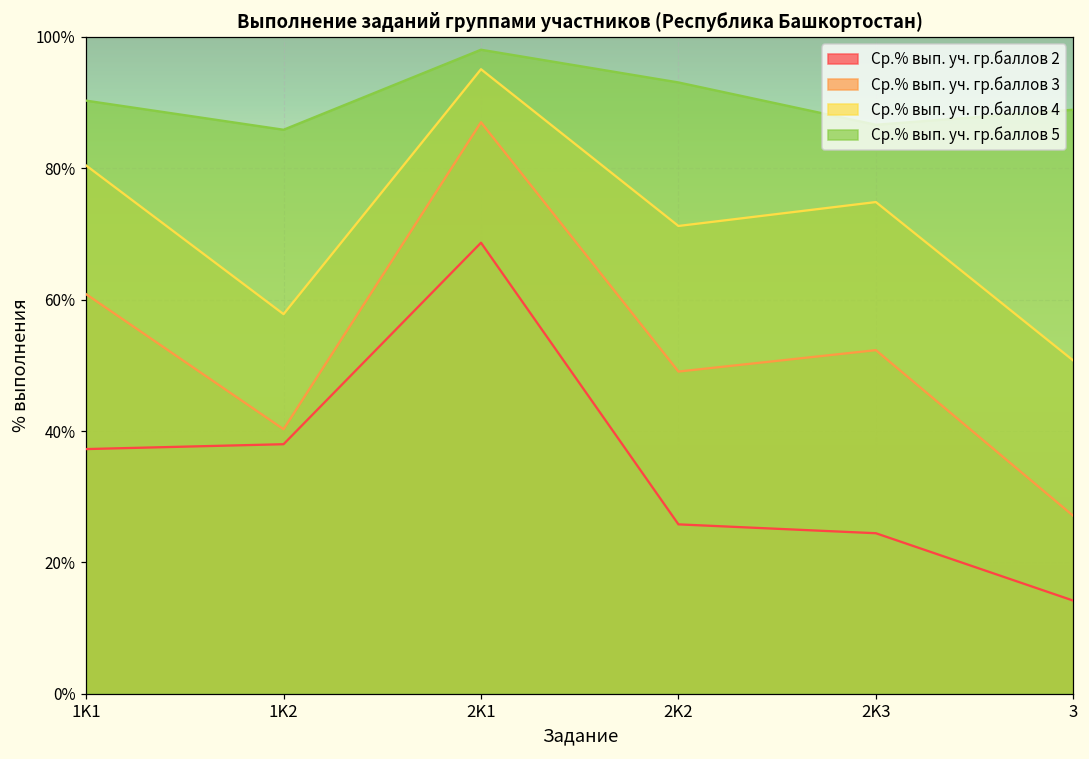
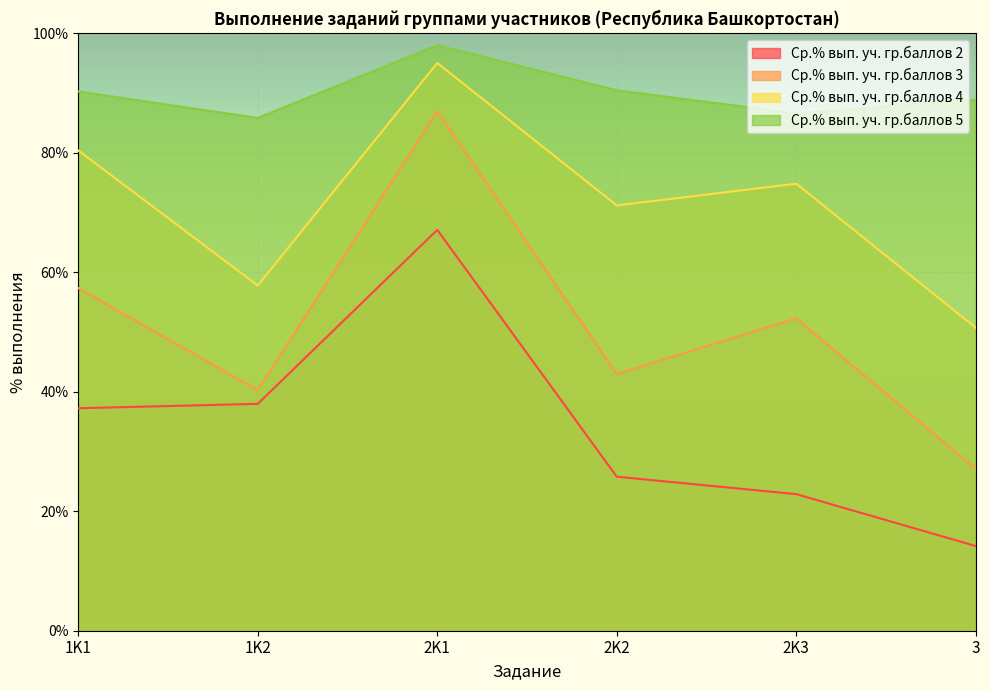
  {
    "Ср.% вып. уч. гр.баллов 2": {
      "1K1": "37%",
      "1K2": "38%",
-     "2K1": "69%",
+     "2K1": "67%",
      "2K2": "26%",
-     "2K3": "24%",
+     "2K3": "23%",
      "3": "14%"
    },
    "Ср.% вып. уч. гр.баллов 3": {
-     "1K1": "61%",
+     "1K1": "57%",
      "1K2": "40%",
      "2K1": "87%",
-     "2K2": "49%",
+     "2K2": "43%",
      "2K3": "52%",
      "3": "27%"
    },
    "Ср.% вып. уч. гр.баллов 4": {
      "1K1": "80%",
      "1K2": "58%",
      "2K1": "95%",
      "2K2": "71%",
      "2K3": "75%",
      "3": "51%"
    },
    "Ср.% вып. уч. гр.баллов 5": {
      "1K1": "90%",
      "1K2": "86%",
      "2K1": "98%",
-     "2K2": "93%",
+     "2K2": "90%",
      "3": "89%"
    }
  }
